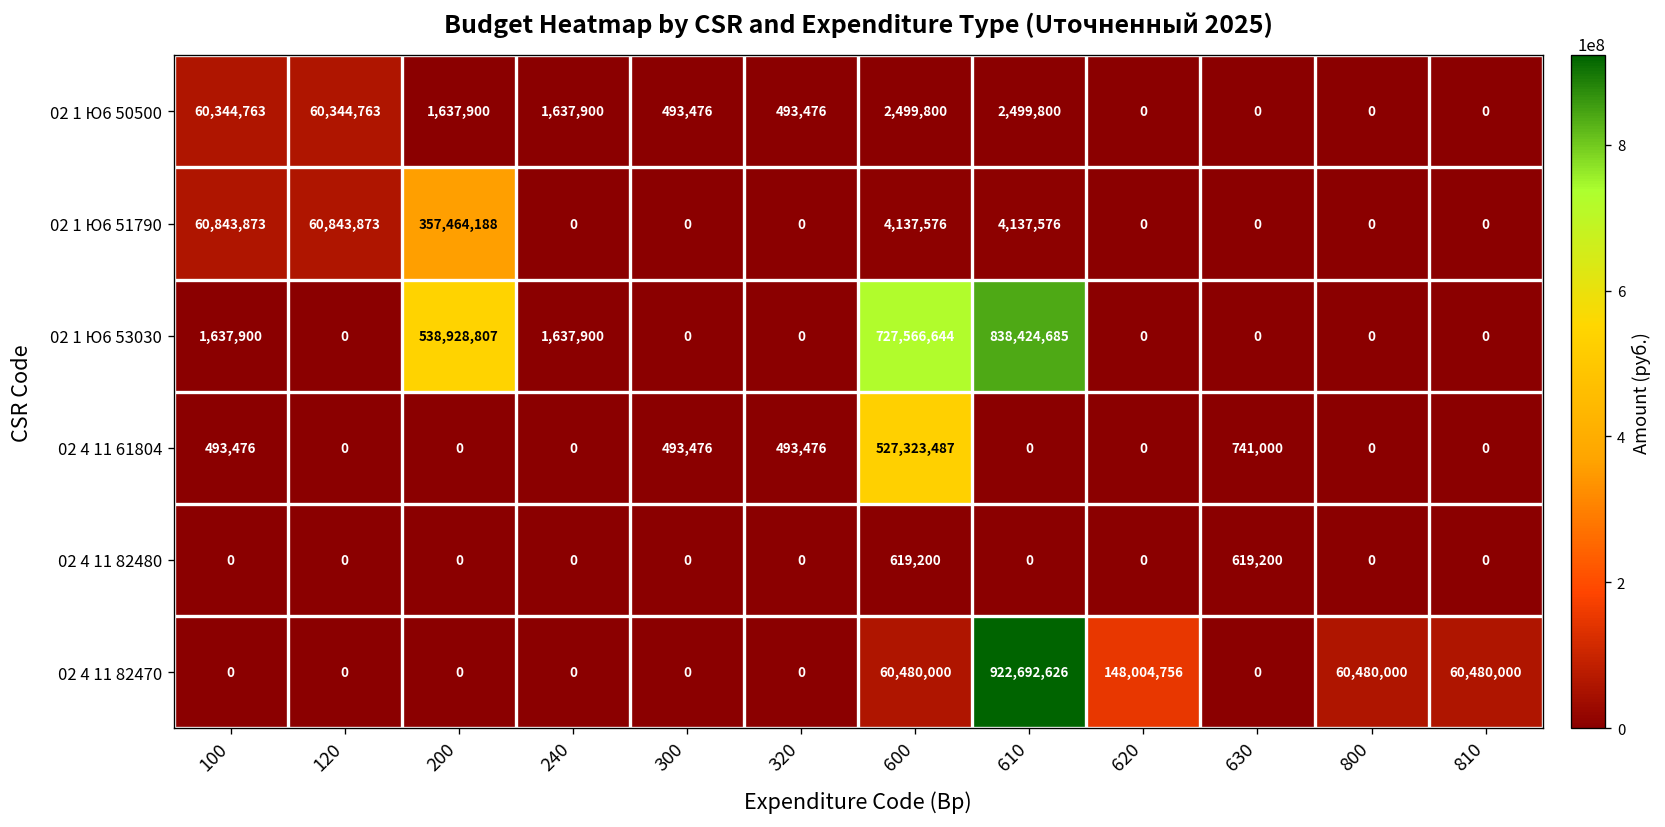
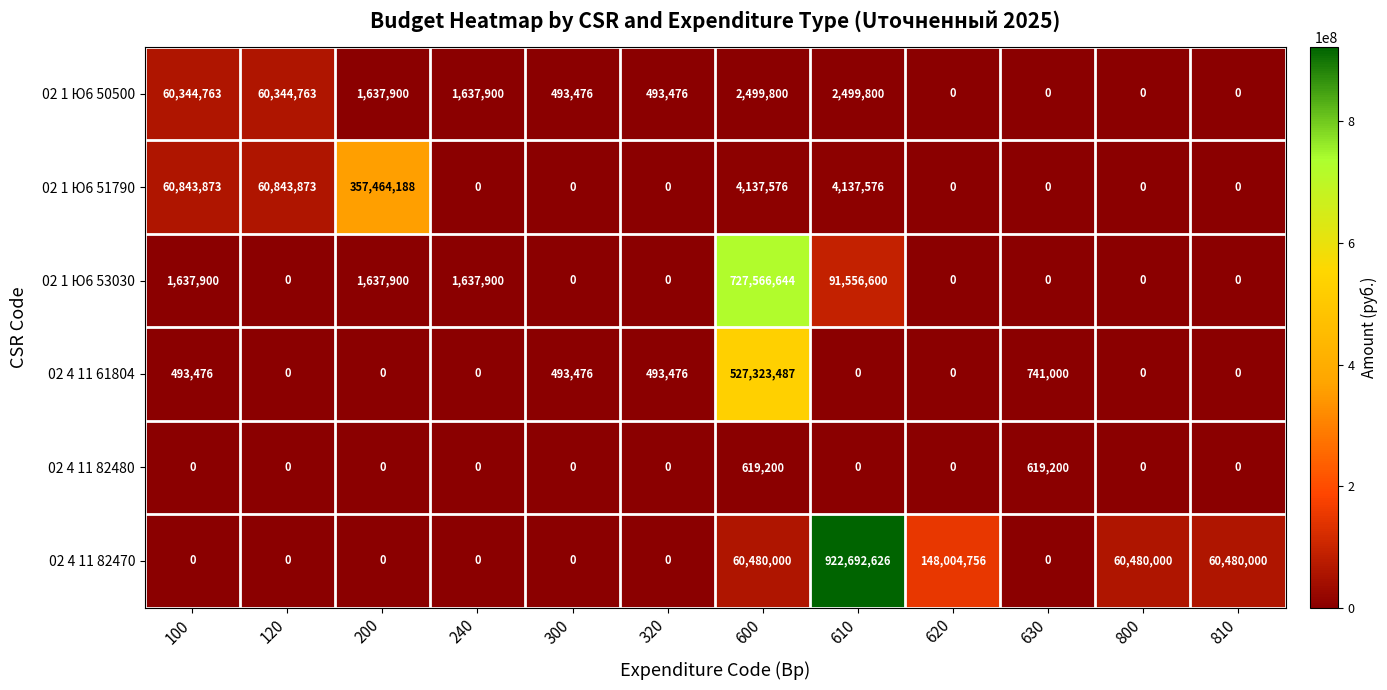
  {
    "02 1 Ю6 50500": {
      "100": "60,344,763",
      "120": "60,344,763",
      "200": "1,637,900",
      "240": "1,637,900",
      "300": "493,476",
      "320": "493,476",
      "600": "2,499,800",
      "610": "2,499,800",
      "620": "0",
      "630": "0",
      "800": "0",
      "810": "0"
    },
    "02 1 Ю6 51790": {
      "100": "60,843,873",
      "120": "60,843,873",
      "200": "357,464,188",
      "240": "0",
      "300": "0",
      "320": "0",
      "600": "4,137,576",
      "610": "4,137,576",
      "620": "0",
      "630": "0",
      "800": "0",
      "810": "0"
    },
    "02 1 Ю6 53030": {
      "100": "1,637,900",
      "120": "0",
-     "200": "538,928,807",
+     "200": "1,637,900",
      "240": "1,637,900",
      "300": "0",
      "320": "0",
      "600": "727,566,644",
-     "610": "838,424,685",
+     "610": "91,556,600",
      "620": "0",
      "630": "0",
      "800": "0",
      "810": "0"
    },
    "02 4 11 61804": {
      "100": "493,476",
      "120": "0",
      "200": "0",
      "240": "0",
      "300": "493,476",
      "320": "493,476",
      "600": "527,323,487",
      "610": "0",
      "620": "0",
      "630": "741,000",
      "800": "0",
      "810": "0"
    },
    "02 4 11 82480": {
      "100": "0",
      "120": "0",
      "200": "0",
      "240": "0",
      "300": "0",
      "320": "0",
      "600": "619,200",
      "610": "0",
      "620": "0",
      "630": "619,200",
      "800": "0",
      "810": "0"
    },
    "02 4 11 82470": {
      "100": "0",
      "120": "0",
      "200": "0",
      "240": "0",
      "300": "0",
      "320": "0",
      "600": "60,480,000",
      "610": "922,692,626",
      "620": "148,004,756",
      "630": "0",
      "800": "60,480,000",
      "810": "60,480,000"
    }
  }
